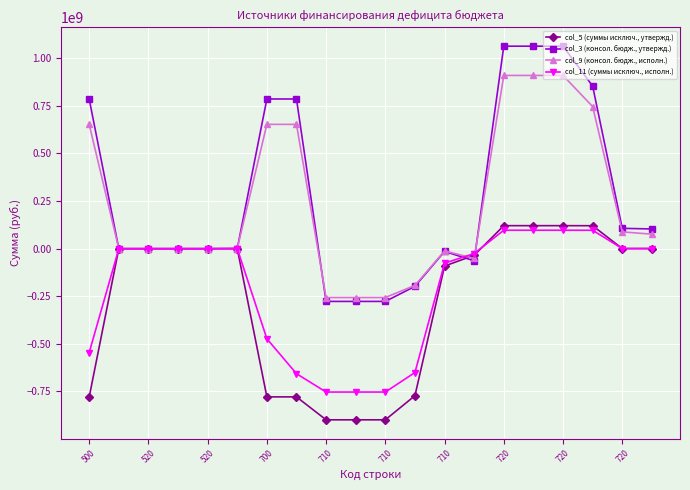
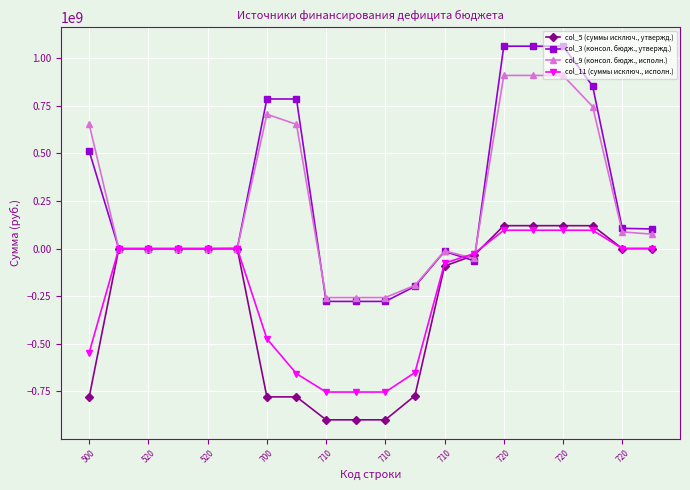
  {
    "col_5 (суммы исключ., утвержд.)": {
      "500": -780000000,
      "700": -780000000
    },
    "col_3 (консол. бюдж., утвержд.)": {
-     "500": 790000000,
+     "500": 510000000,
      "700": 790000000
    },
    "col_9 (консол. бюдж., исполн.)": {
      "500": 650000000,
-     "700": 650000000
+     "700": 710000000
    },
    "col_11 (суммы исключ., исполн.)": {
      "500": -550000000,
      "700": -470000000
    }
  }
